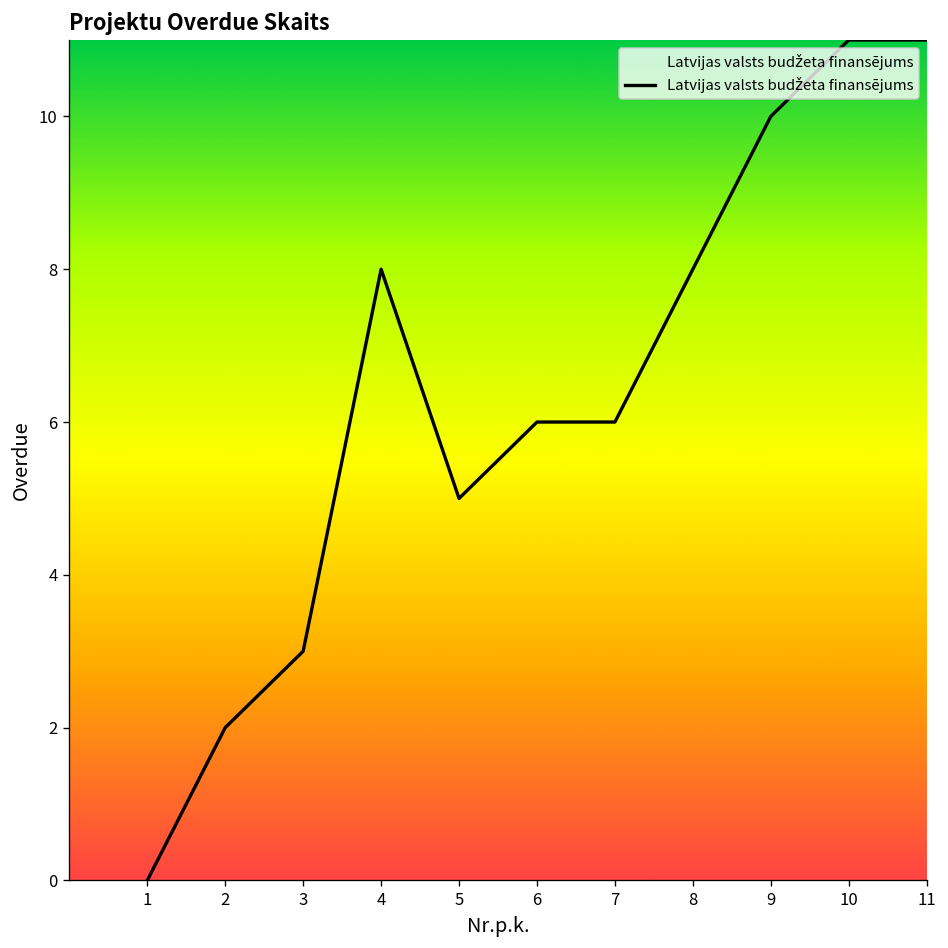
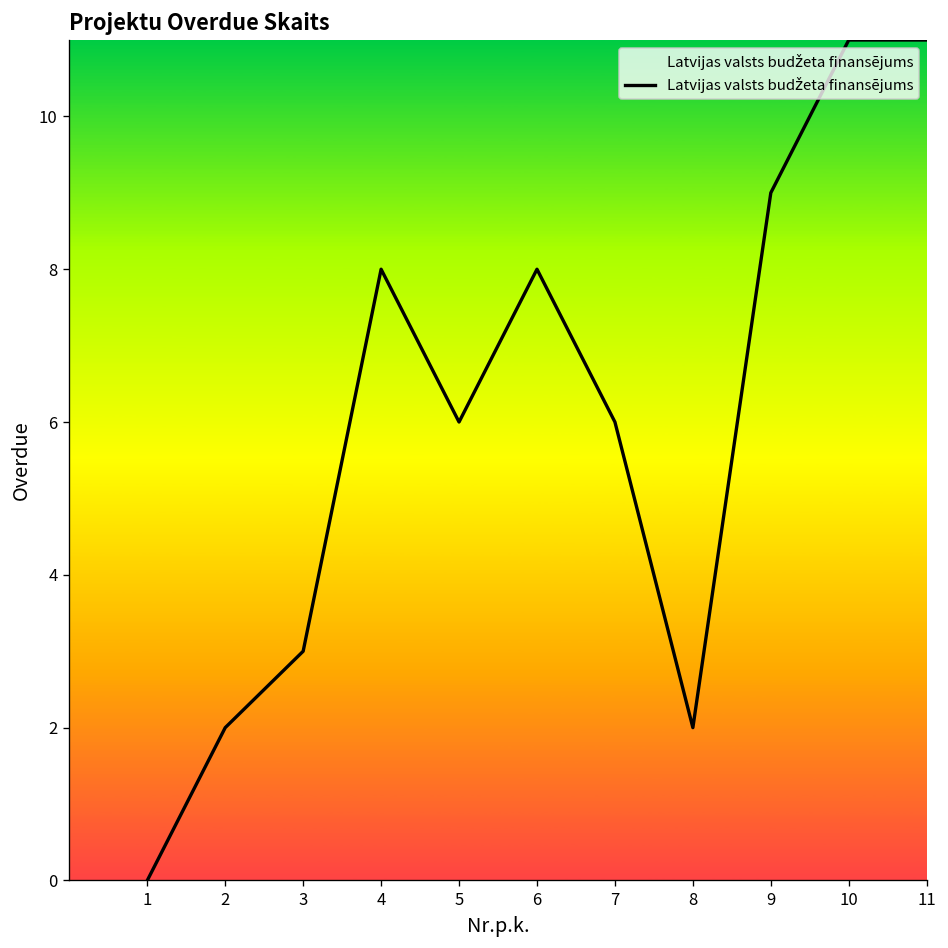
  {
    "1": 0,
    "2": 2,
    "3": 3,
    "4": 8,
-   "5": 5,
-   "6": 6,
+   "5": 6,
+   "6": 8,
    "7": 6,
-   "8": 8,
-   "9": 10,
+   "8": 2,
+   "9": 9,
    "10": 11,
    "11": 11
  }
